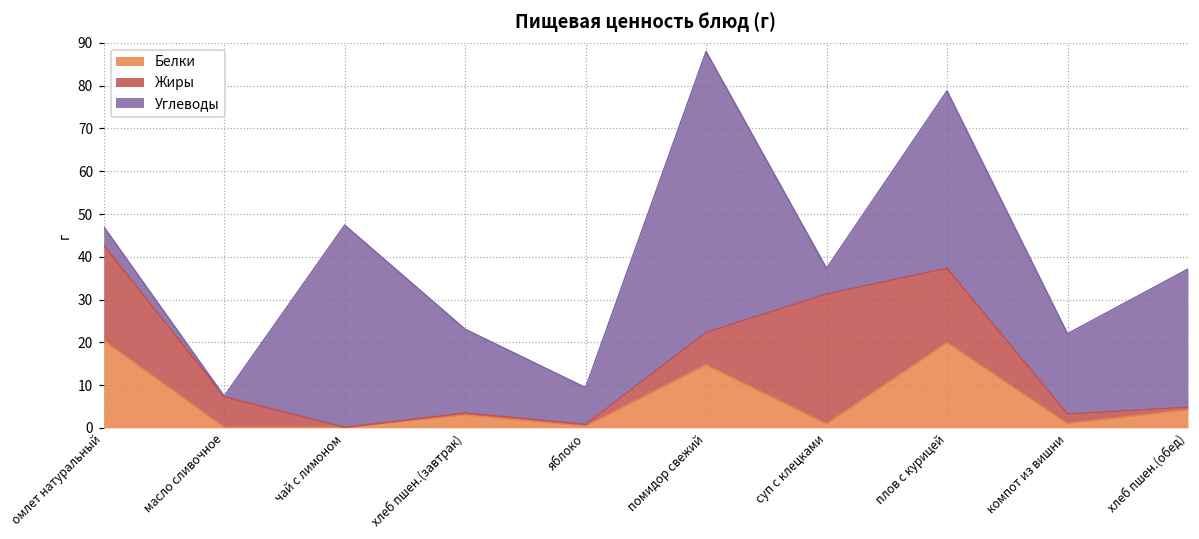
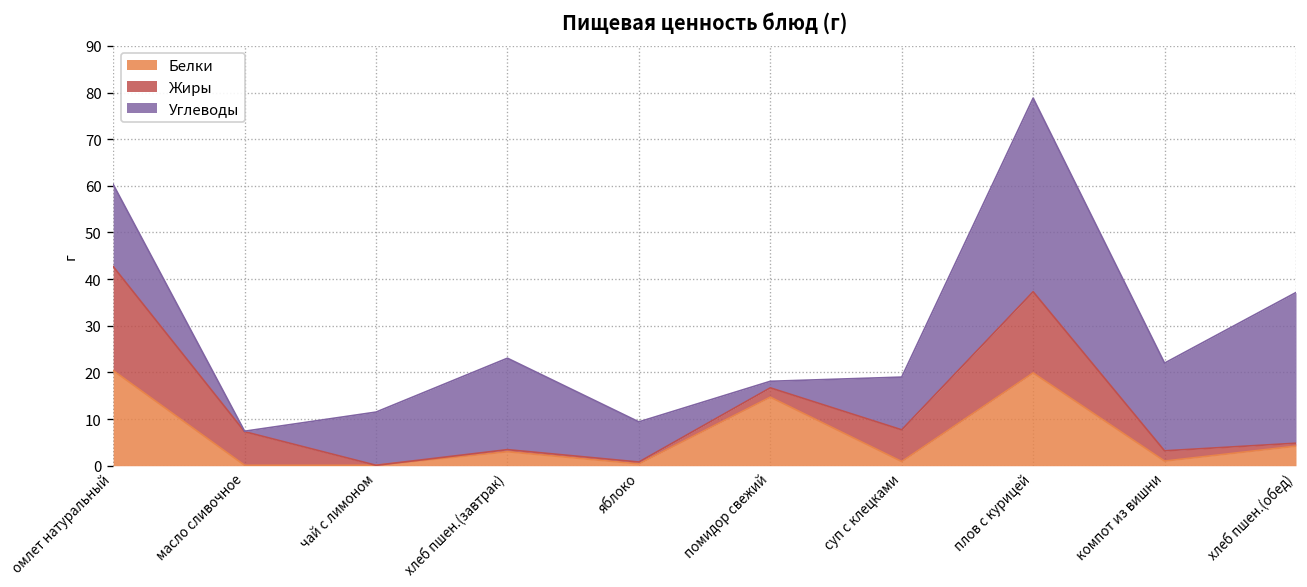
  {
    "Белки": {
      "омлет натуральный": 20,
      "масло сливочное": 0,
      "помидор свежий": 15,
      "суп с клецками": 1,
      "плов с курицей": 20,
      "компот из вишни": 1
    },
    "Жиры": {
      "омлет натуральный": 22,
-     "помидор свежий": 8,
-     "суп с клецками": 30,
+     "помидор свежий": 2,
+     "суп с клецками": 7,
      "плов с курицей": 17,
      "компот из вишни": 2
    },
    "Углеводы": {
-     "омлет натуральный": 4,
-     "чай с лимоном": 47,
+     "омлет натуральный": 18,
+     "чай с лимоном": 11,
      "хлеб пшен.(завтрак)": 20,
      "яблоко": 9,
-     "помидор свежий": 66,
-     "суп с клецками": 6,
+     "помидор свежий": 1,
+     "суп с клецками": 11,
      "плов с курицей": 42,
      "компот из вишни": 19,
      "хлеб пшен.(обед)": 32
    }
  }
